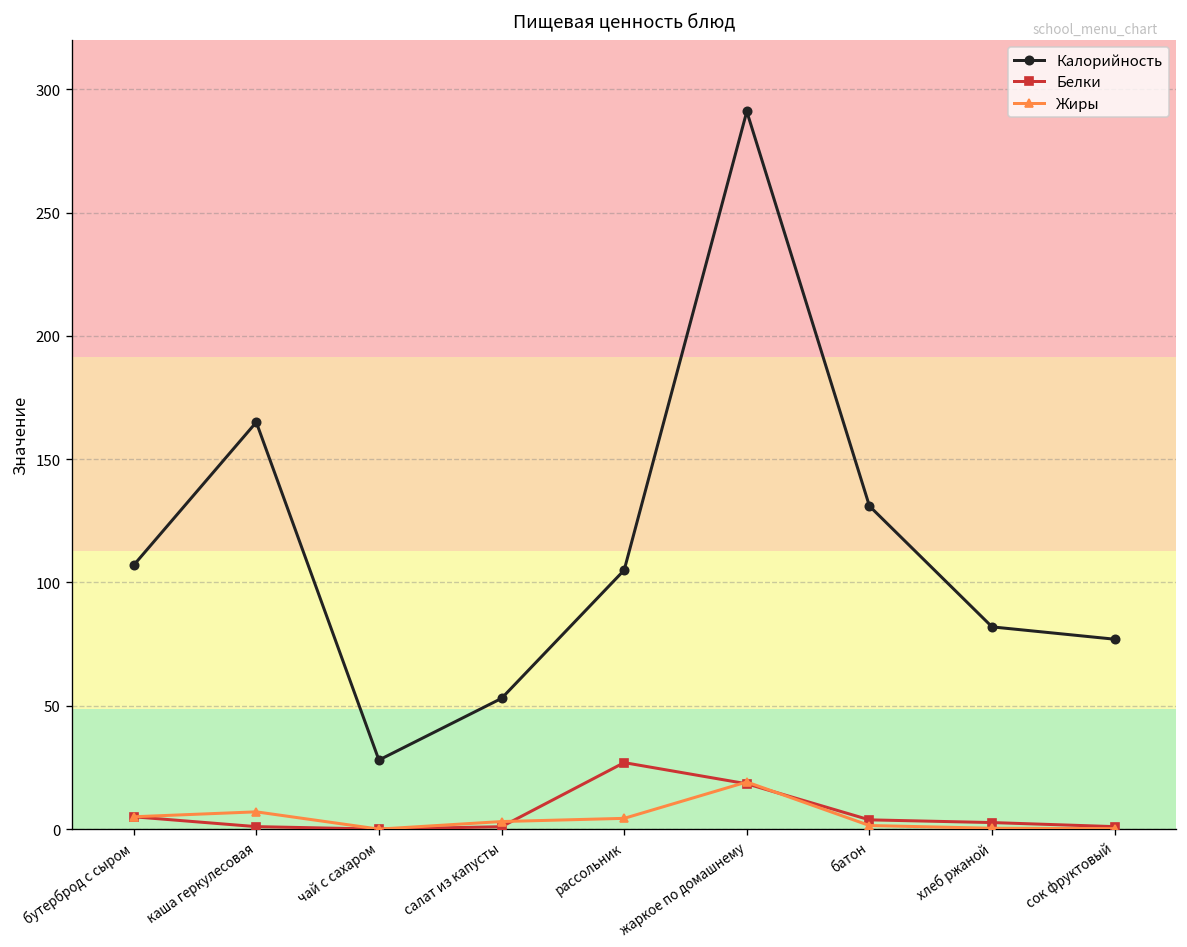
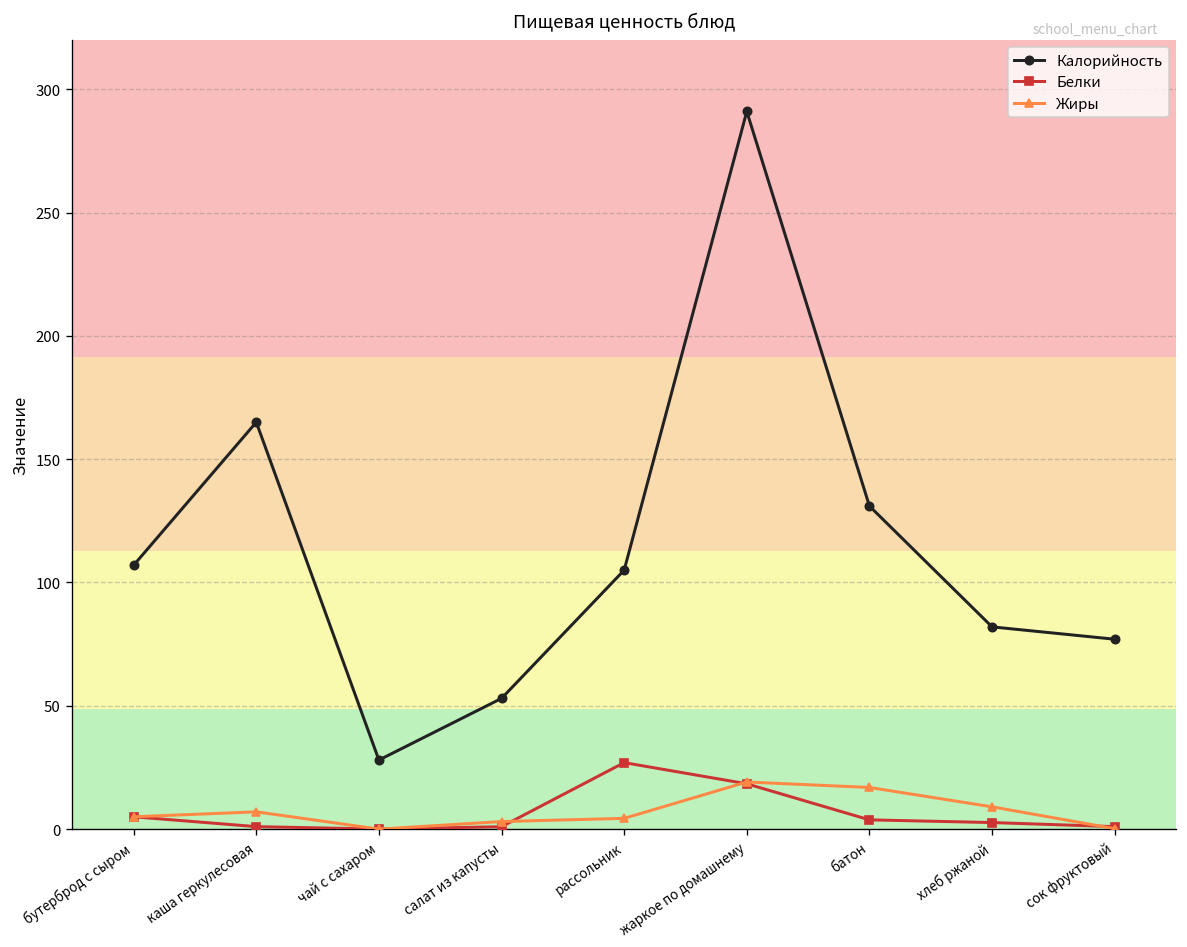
  {
    "Калорийность": {
      "бутерброд с сыром": 107,
      "каша геркулесовая": 165,
      "чай с сахаром": 28,
      "салат из капусты": 53,
      "рассольник": 105,
      "жаркое по домашнему": 291,
      "батон": 131,
      "хлеб ржаной": 82,
      "сок фруктовый": 77
    },
    "Белки": {
      "каша геркулесовая": 1,
      "салат из капусты": 1,
      "рассольник": 27,
      "батон": 4,
      "хлеб ржаной": 3
    },
    "Жиры": {
      "каша геркулесовая": 7,
      "салат из капусты": 3,
      "рассольник": 4,
-     "батон": 1,
-     "хлеб ржаной": 0
+     "батон": 17,
+     "хлеб ржаной": 9
    }
  }
